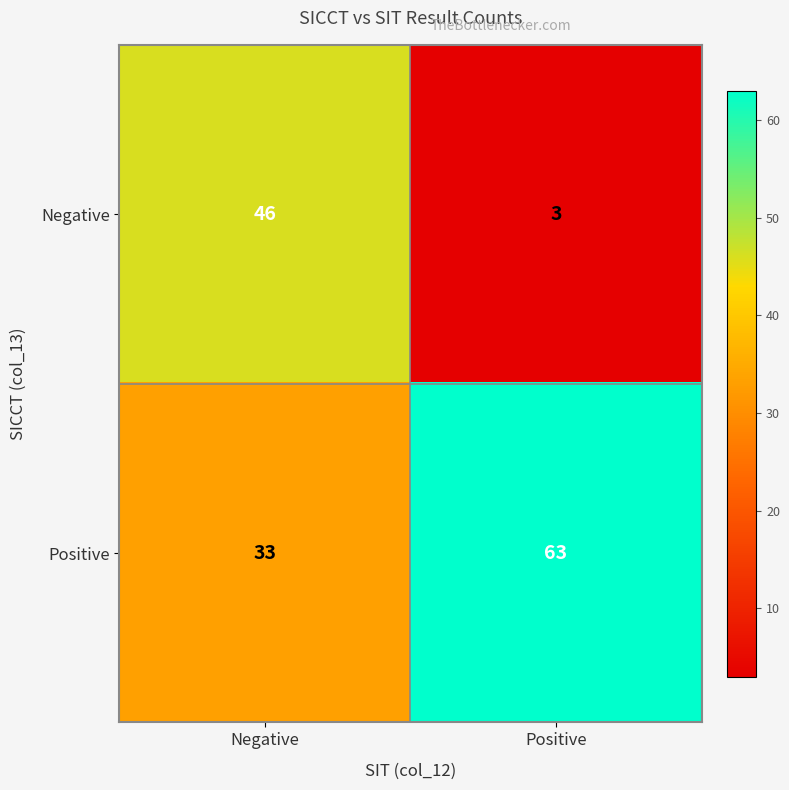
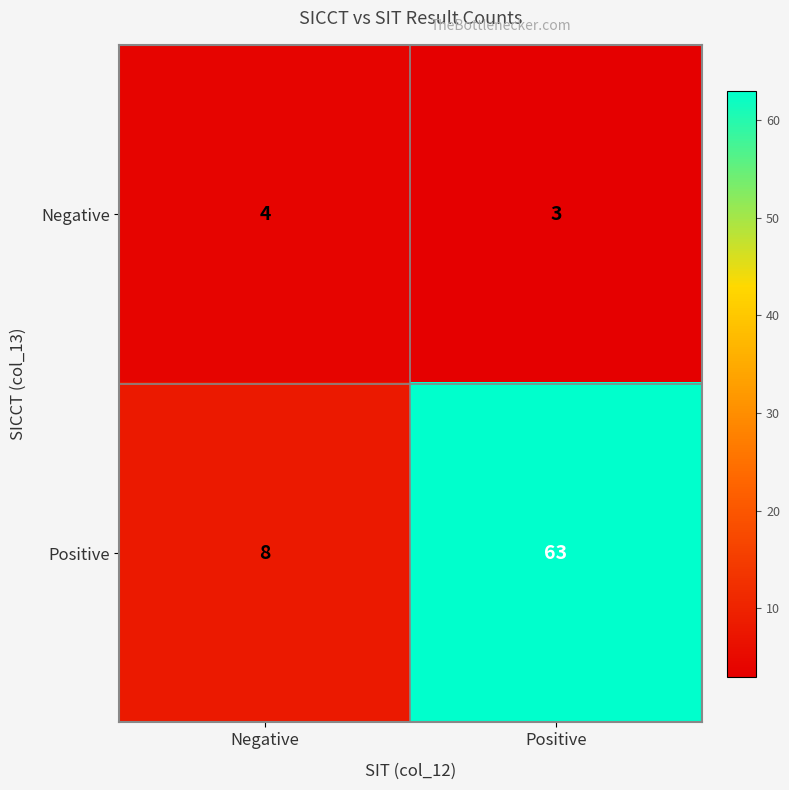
  {
    "Negative": {
-     "Negative": 46,
+     "Negative": 4,
      "Positive": 3
    },
    "Positive": {
-     "Negative": 33,
+     "Negative": 8,
      "Positive": 63
    }
  }
